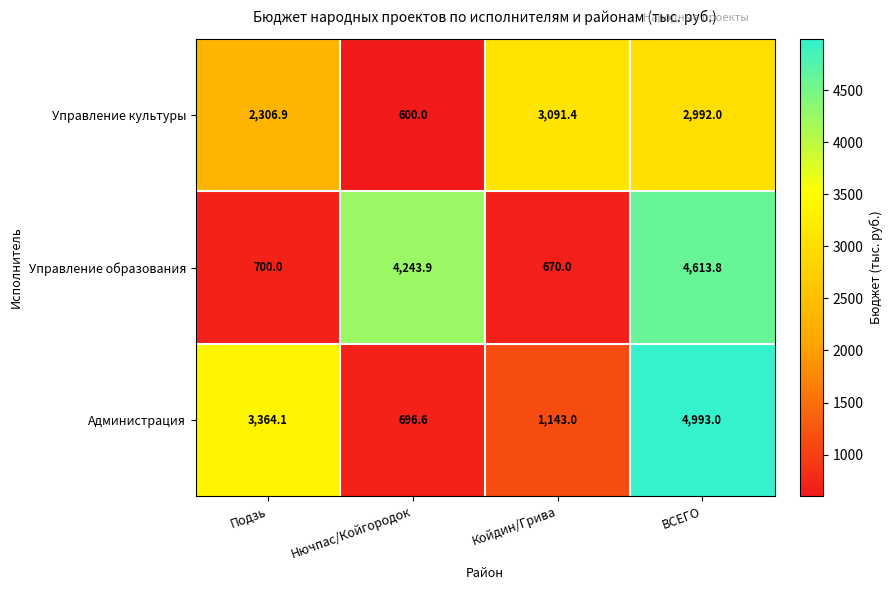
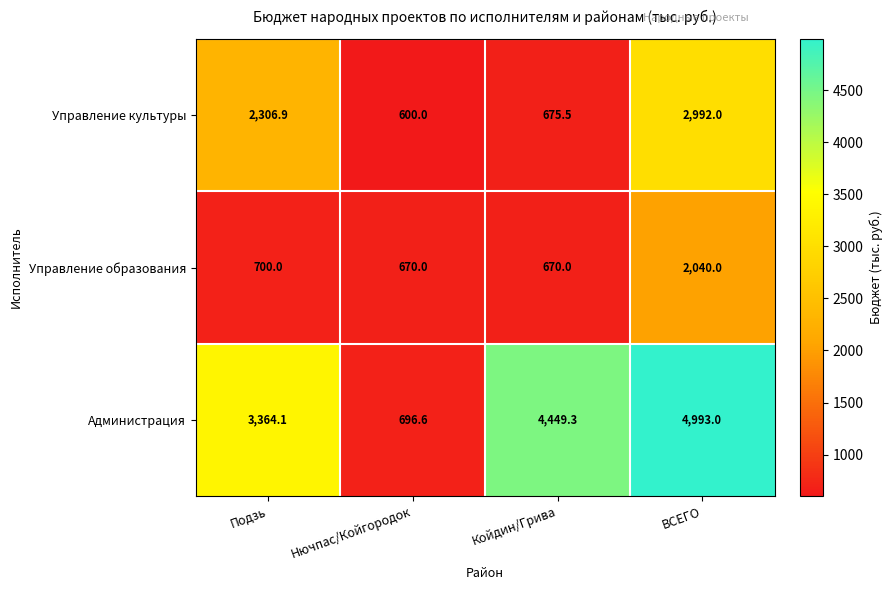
  {
    "Управление культуры": {
      "Подзь": "2,306.9",
      "Нючпас/Койгородок": "600.0",
-     "Койдин/Грива": "3,091.4",
+     "Койдин/Грива": "675.5",
      "ВСЕГО": "2,992.0"
    },
    "Управление образования": {
      "Подзь": "700.0",
-     "Нючпас/Койгородок": "4,243.9",
+     "Нючпас/Койгородок": "670.0",
      "Койдин/Грива": "670.0",
-     "ВСЕГО": "4,613.8"
+     "ВСЕГО": "2,040.0"
    },
    "Администрация": {
      "Подзь": "3,364.1",
      "Нючпас/Койгородок": "696.6",
-     "Койдин/Грива": "1,143.0",
+     "Койдин/Грива": "4,449.3",
      "ВСЕГО": "4,993.0"
    }
  }
